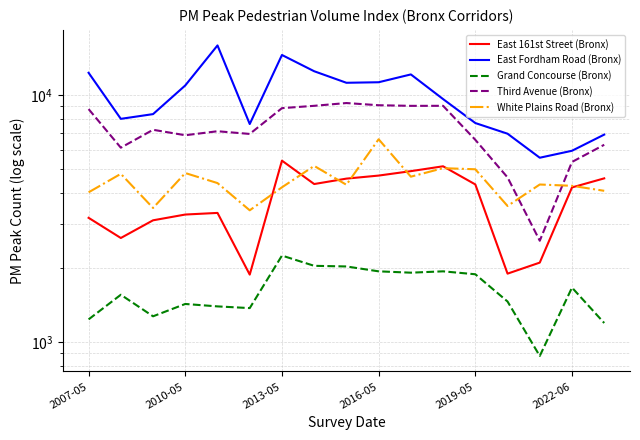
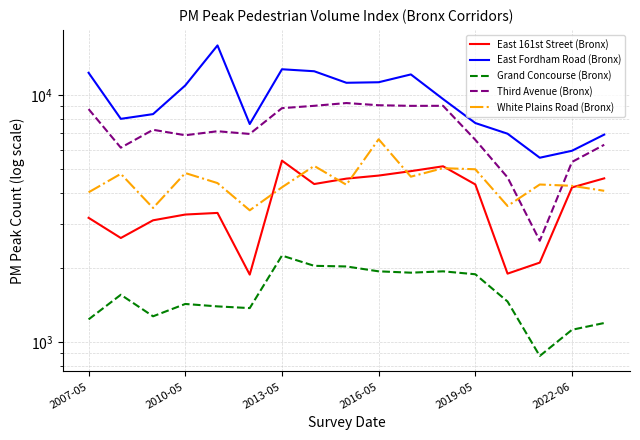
  {
    "East 161st Street (Bronx)": {
      "2007-05": 3200,
      "2010-05": 3300,
      "2013-05": 5400,
      "2016-05": 4700,
      "2019-05": 4300
    },
    "East Fordham Road (Bronx)": {
      "2007-05": 12000,
      "2010-05": 11000,
-     "2013-05": 15000,
+     "2013-05": 13000,
      "2016-05": 11000,
      "2019-05": 7700,
      "2022-06": 6000
    },
    "Grand Concourse (Bronx)": {
      "2007-05": 1200,
      "2010-05": 1400,
      "2013-05": 2200,
      "2016-05": 1900,
      "2019-05": 1900,
-     "2022-06": 1700
+     "2022-06": 1100
    },
    "Third Avenue (Bronx)": {
      "2007-05": 8800,
      "2010-05": 6900,
      "2013-05": 8900,
      "2016-05": 9100,
      "2019-05": 6600,
      "2022-06": 5400
    },
    "White Plains Road (Bronx)": {
      "2007-05": 4000,
      "2010-05": 4800,
      "2013-05": 4200,
      "2016-05": 6600,
      "2019-05": 5000
    }
  }
